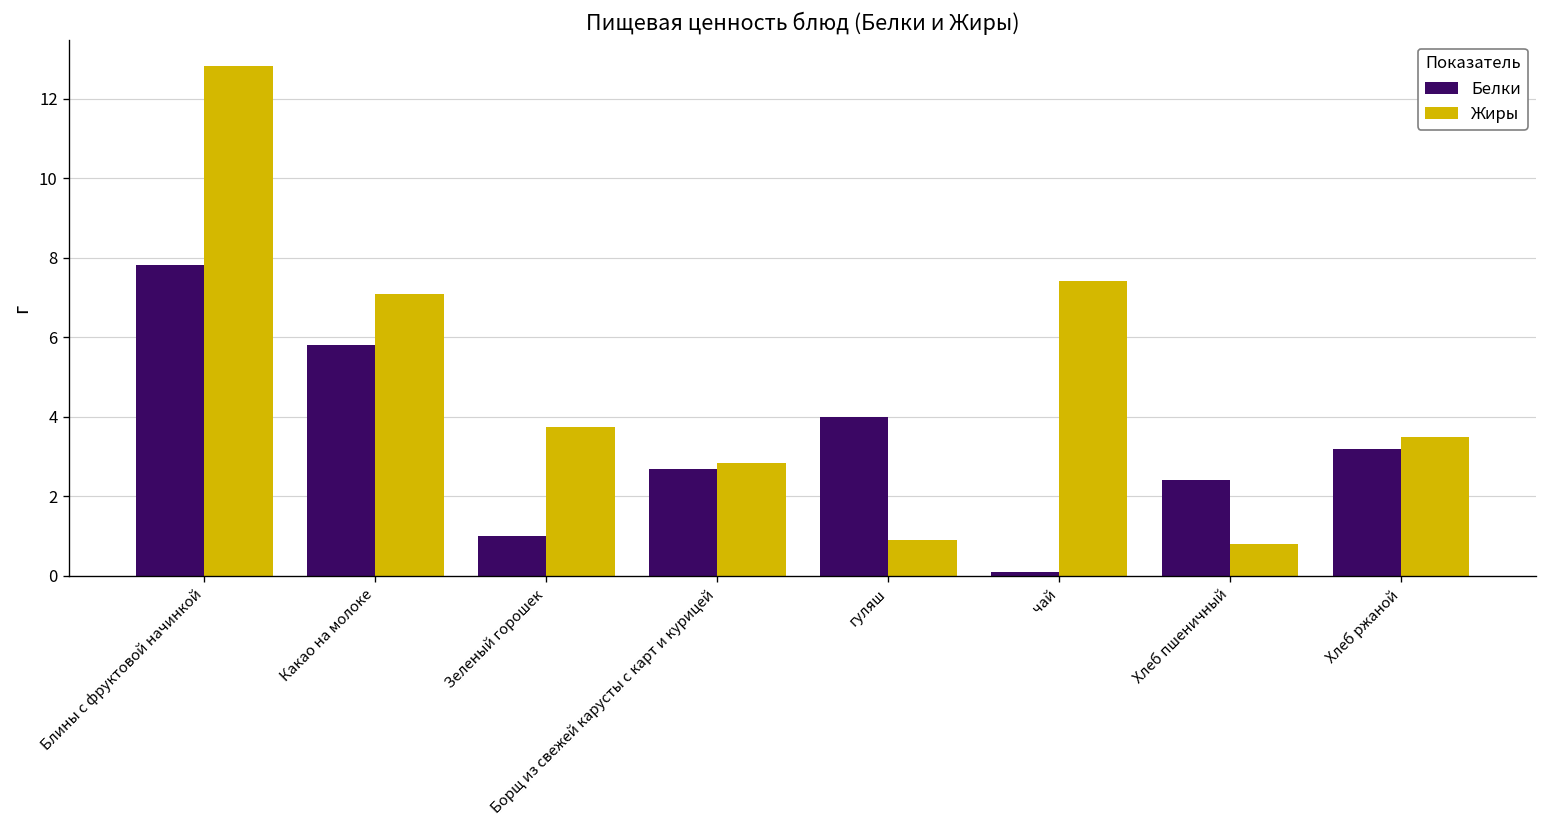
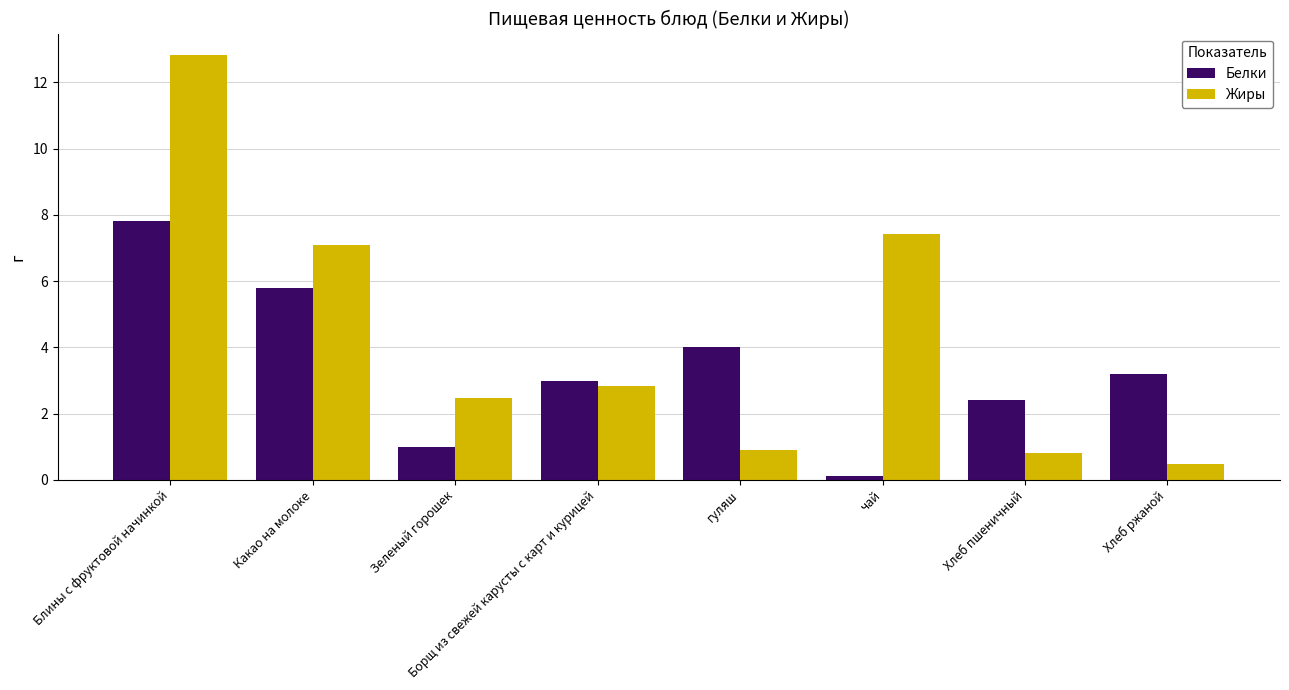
  {
    "Белки": {
      "Блины с фруктовой начинкой": 7.8,
      "Какао на молоке": 5.8,
      "Зеленый горошек": 1.0,
-     "Борщ из свежей карусты с карт и курицей": 2.7,
+     "Борщ из свежей карусты с карт и курицей": 3.0,
      "гуляш": 4.0,
      "чай": 0.1,
      "Хлеб пшеничный": 2.4,
      "Хлеб ржаной": 3.2
    },
    "Жиры": {
      "Блины с фруктовой начинкой": 12.8,
      "Какао на молоке": 7.1,
-     "Зеленый горошек": 3.7,
+     "Зеленый горошек": 2.5,
      "Борщ из свежей карусты с карт и курицей": 2.8,
      "гуляш": 0.9,
      "чай": 7.4,
      "Хлеб пшеничный": 0.8,
-     "Хлеб ржаной": 3.5
+     "Хлеб ржаной": 0.5
    }
  }
